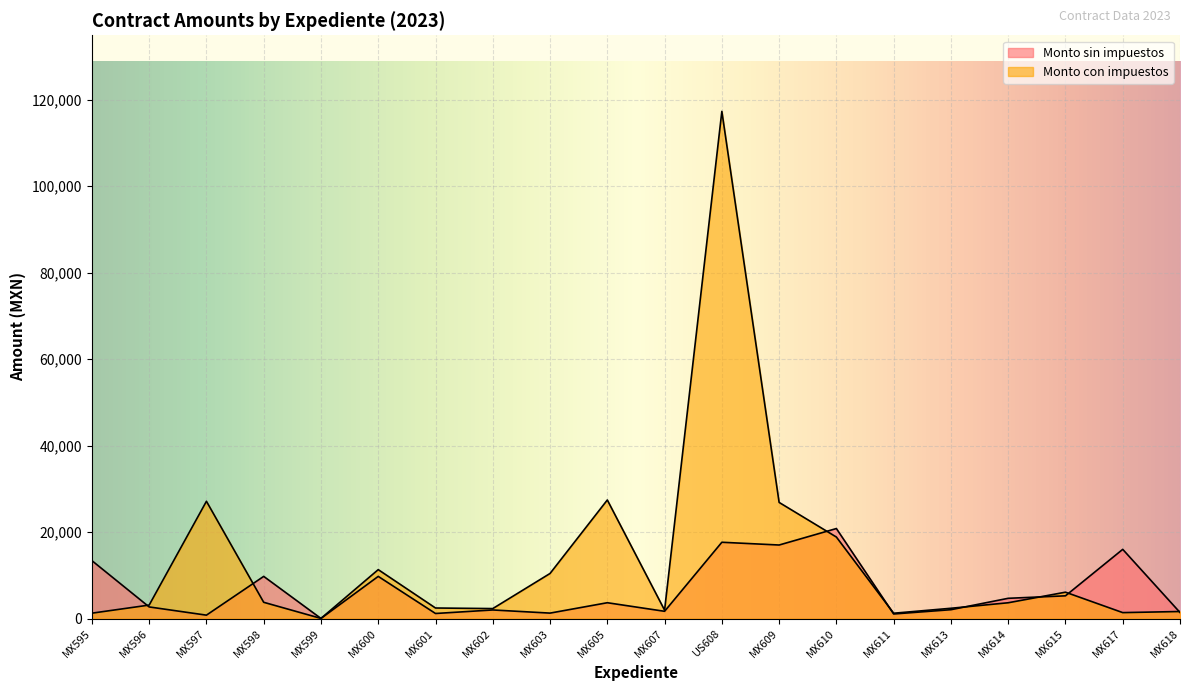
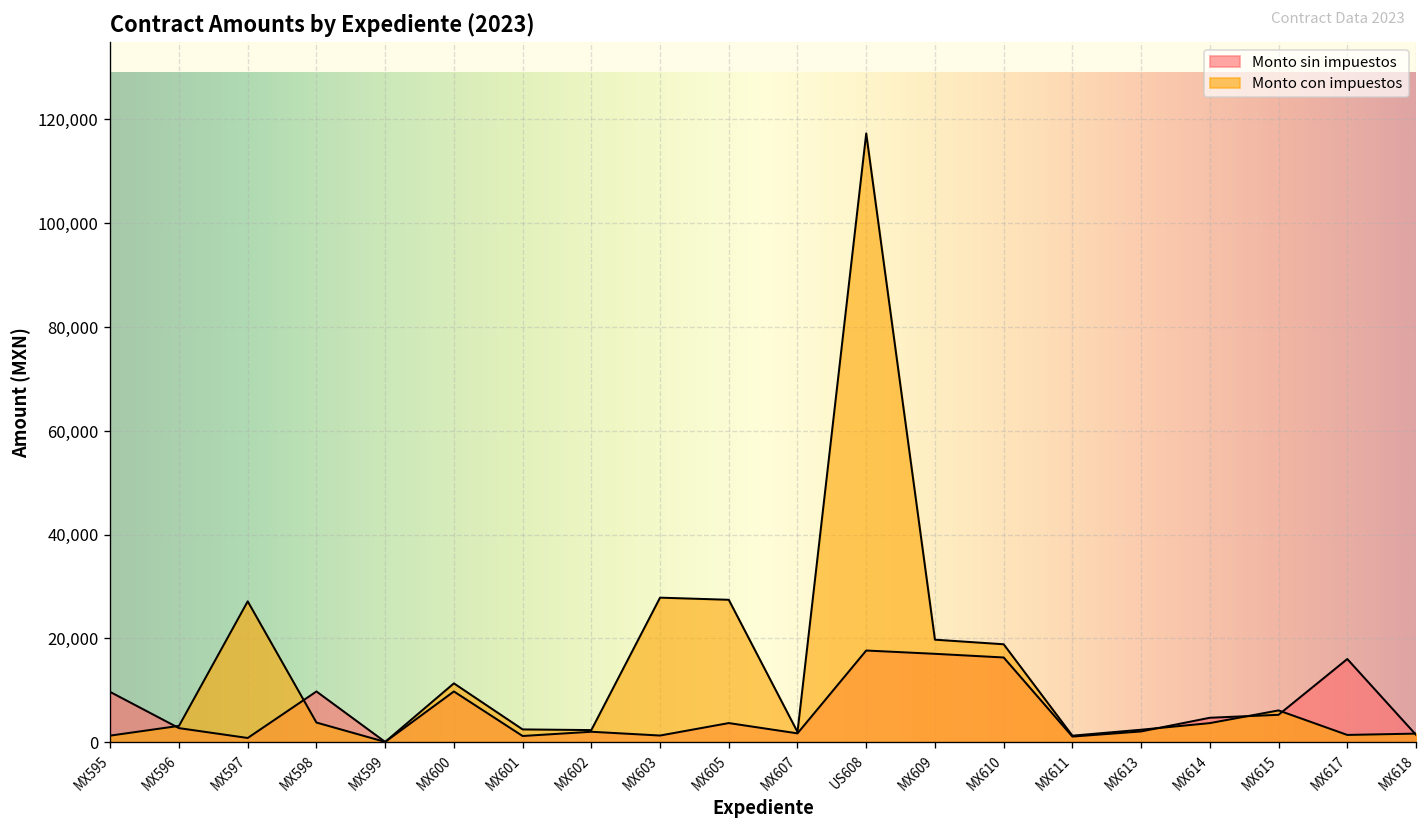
  {
    "Monto sin impuestos": {
-     "MX595": "13,000",
+     "MX595": "10,000",
      "MX597": "1,000",
      "MX598": "10,000",
      "MX600": "10,000",
      "MX601": "1,000",
      "MX603": "1,000",
      "MX605": "4,000",
      "US608": "18,000",
      "MX609": "17,000",
-     "MX610": "21,000",
+     "MX610": "16,000",
      "MX614": "5,000",
      "MX615": "5,000",
      "MX617": "16,000"
    },
    "Monto con impuestos": {
      "MX595": "1,000",
      "MX597": "27,000",
      "MX598": "4,000",
      "MX600": "11,000",
      "MX601": "2,000",
-     "MX603": "10,000",
+     "MX603": "28,000",
      "MX605": "27,000",
      "US608": "117,000",
-     "MX609": "27,000",
+     "MX609": "20,000",
      "MX610": "19,000",
      "MX614": "4,000",
      "MX615": "6,000",
      "MX617": "1,000"
    }
  }
